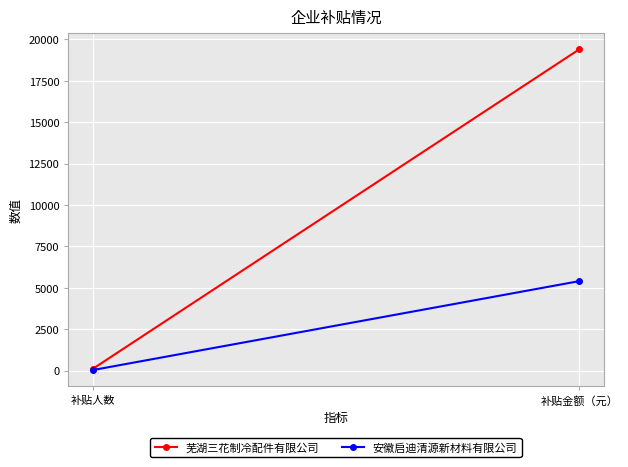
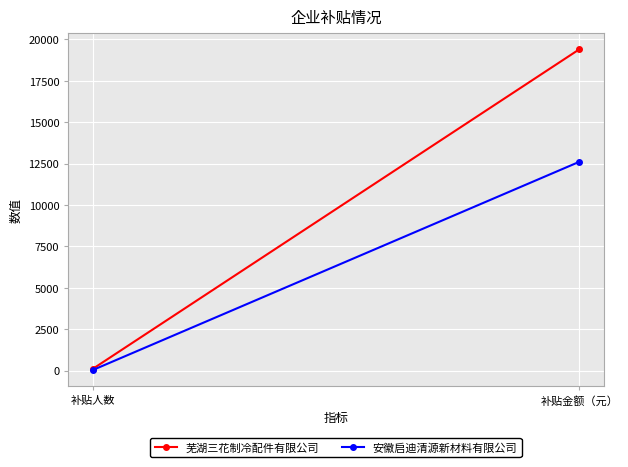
  {
    "芜湖三花制冷配件有限公司": {
      "补贴金额（元）": 19400
    },
    "安徽启迪清源新材料有限公司": {
-     "补贴金额（元）": 5400
+     "补贴金额（元）": 12600
    }
  }
